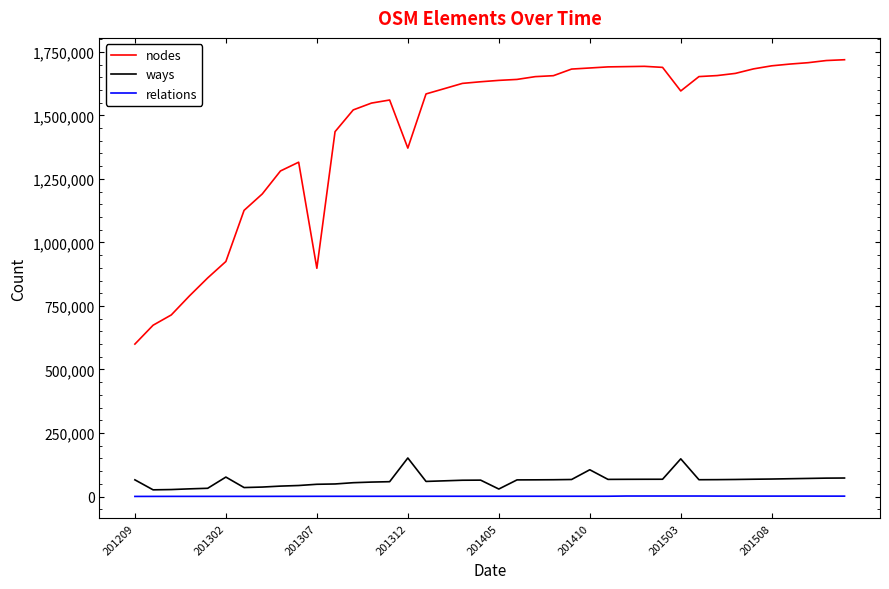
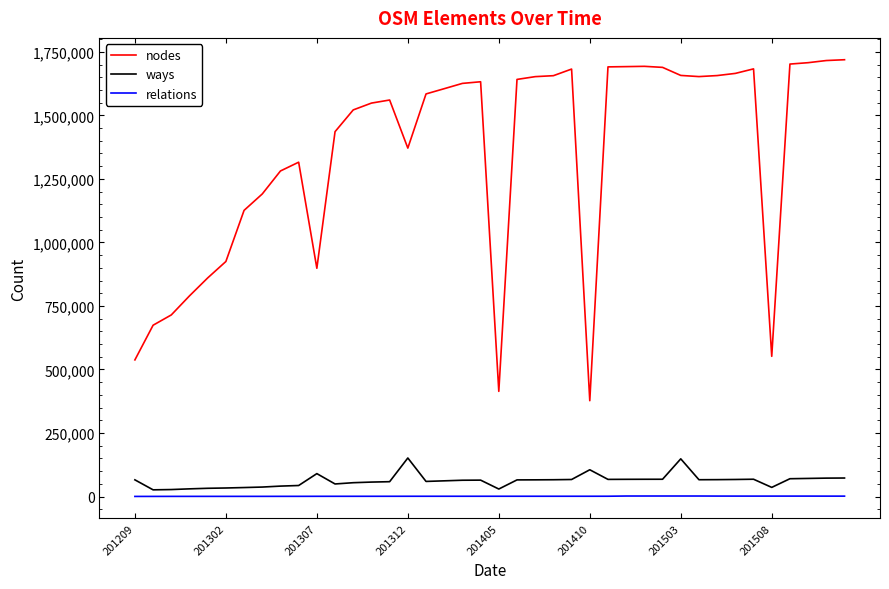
  {
    "nodes": {
-     "201209": "600,000",
+     "201209": "540,000",
      "201302": "920,000",
      "201307": "900,000",
      "201312": "1,370,000",
-     "201405": "1,640,000",
-     "201410": "1,690,000",
-     "201503": "1,600,000",
-     "201508": "1,690,000"
+     "201405": "410,000",
+     "201410": "380,000",
+     "201503": "1,660,000",
+     "201508": "550,000"
    },
    "ways": {
      "201209": "70,000",
-     "201302": "80,000",
-     "201307": "50,000",
+     "201302": "30,000",
+     "201307": "90,000",
      "201312": "150,000",
      "201405": "30,000",
      "201410": "110,000",
      "201503": "150,000",
-     "201508": "70,000"
+     "201508": "40,000"
    },
    "relations": {
      "201209": "0",
      "201302": "0",
      "201307": "0",
      "201312": "0",
      "201405": "0",
      "201410": "0",
      "201503": "0",
      "201508": "0"
    }
  }
